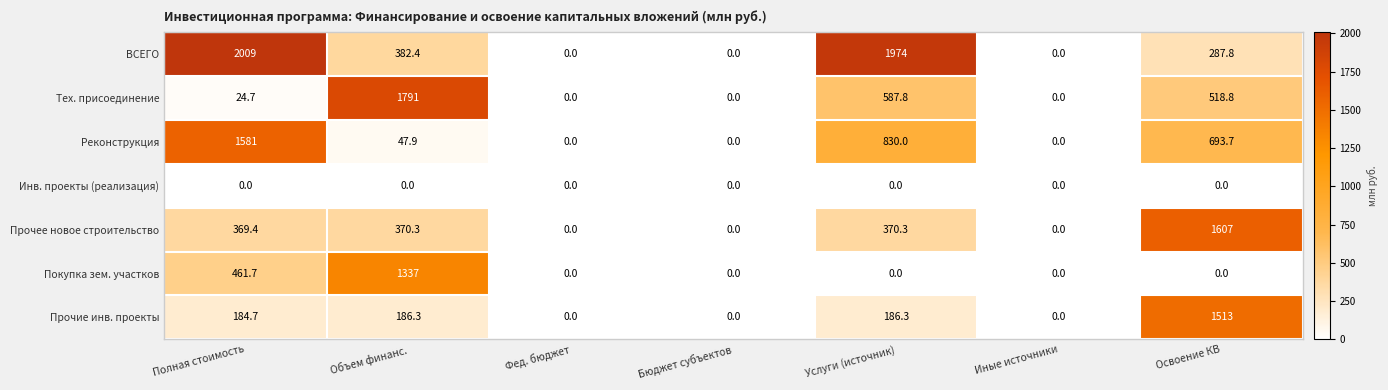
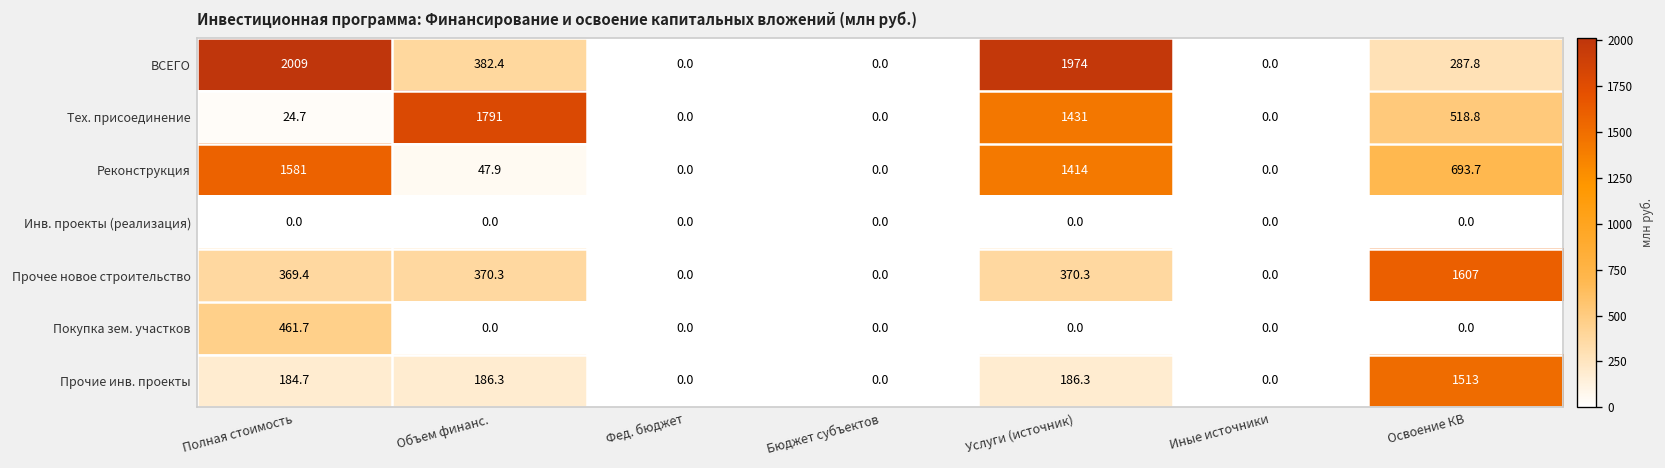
  {
    "ВСЕГО": {
      "Полная стоимость": 2009,
      "Объем финанс.": 382.4,
      "Фед. бюджет": 0.0,
      "Бюджет субъектов": 0.0,
      "Услуги (источник)": 1974,
      "Иные источники": 0.0,
      "Освоение КВ": 287.8
    },
    "Тех. присоединение": {
      "Полная стоимость": 24.7,
      "Объем финанс.": 1791,
      "Фед. бюджет": 0.0,
      "Бюджет субъектов": 0.0,
-     "Услуги (источник)": 587.8,
+     "Услуги (источник)": 1431,
      "Иные источники": 0.0,
      "Освоение КВ": 518.8
    },
    "Реконструкция": {
      "Полная стоимость": 1581,
      "Объем финанс.": 47.9,
      "Фед. бюджет": 0.0,
      "Бюджет субъектов": 0.0,
-     "Услуги (источник)": 830.0,
+     "Услуги (источник)": 1414,
      "Иные источники": 0.0,
      "Освоение КВ": 693.7
    },
    "Инв. проекты (реализация)": {
      "Полная стоимость": 0.0,
      "Объем финанс.": 0.0,
      "Фед. бюджет": 0.0,
      "Бюджет субъектов": 0.0,
      "Услуги (источник)": 0.0,
      "Иные источники": 0.0,
      "Освоение КВ": 0.0
    },
    "Прочее новое строительство": {
      "Полная стоимость": 369.4,
      "Объем финанс.": 370.3,
      "Фед. бюджет": 0.0,
      "Бюджет субъектов": 0.0,
      "Услуги (источник)": 370.3,
      "Иные источники": 0.0,
      "Освоение КВ": 1607
    },
    "Покупка зем. участков": {
      "Полная стоимость": 461.7,
-     "Объем финанс.": 1337,
+     "Объем финанс.": 0.0,
      "Фед. бюджет": 0.0,
      "Бюджет субъектов": 0.0,
      "Услуги (источник)": 0.0,
      "Иные источники": 0.0,
      "Освоение КВ": 0.0
    },
    "Прочие инв. проекты": {
      "Полная стоимость": 184.7,
      "Объем финанс.": 186.3,
      "Фед. бюджет": 0.0,
      "Бюджет субъектов": 0.0,
      "Услуги (источник)": 186.3,
      "Иные источники": 0.0,
      "Освоение КВ": 1513
    }
  }
